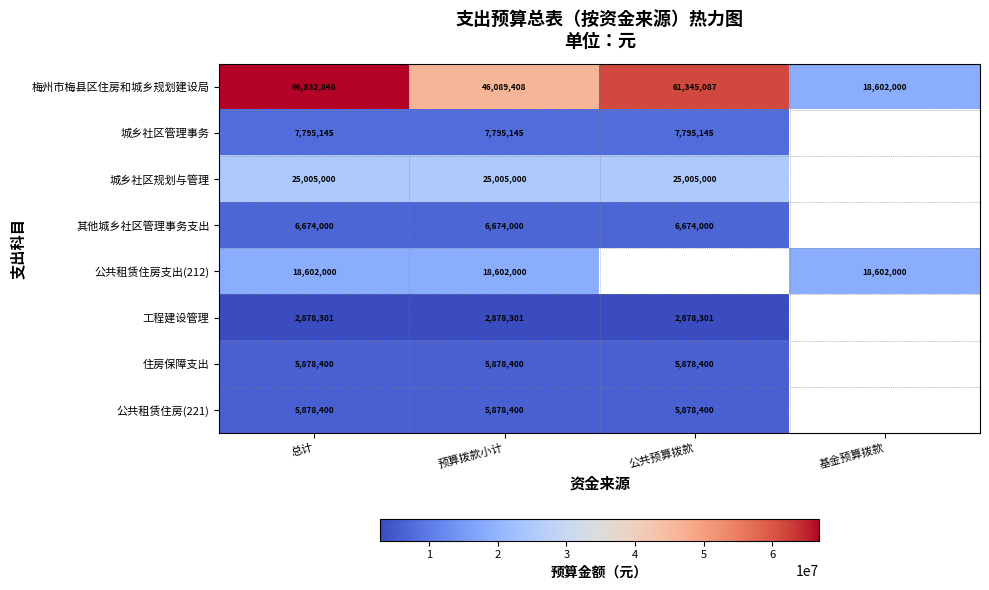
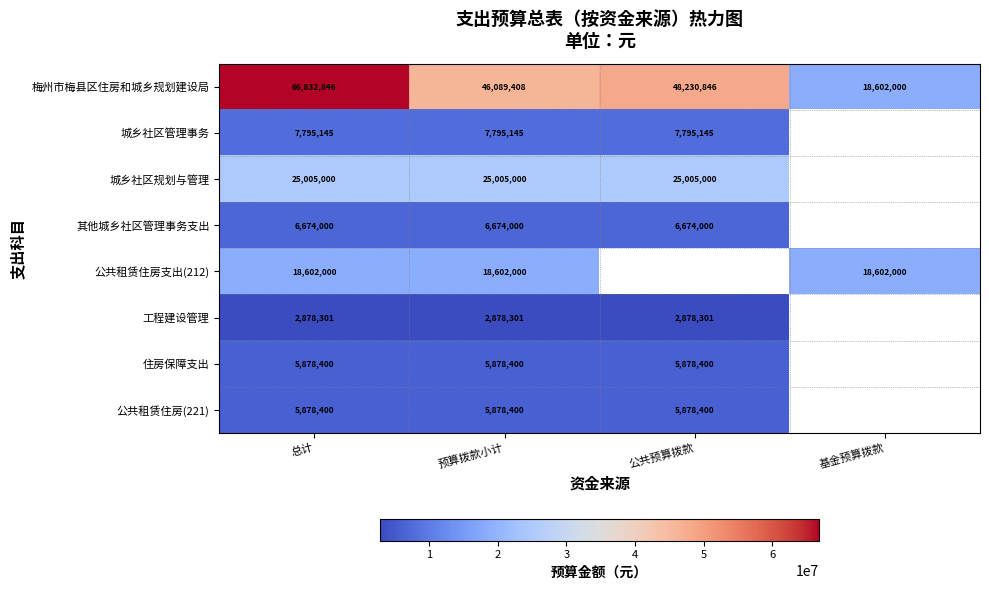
  {
    "梅州市梅县区住房和城乡规划建设局": {
      "总计": "66,832,846",
      "预算拨款小计": "46,089,408",
-     "公共预算拨款": "61,345,087",
+     "公共预算拨款": "48,230,846",
      "基金预算拨款": "18,602,000"
    },
    "城乡社区管理事务": {
      "总计": "7,795,145",
      "预算拨款小计": "7,795,145",
      "公共预算拨款": "7,795,145"
    },
    "城乡社区规划与管理": {
      "总计": "25,005,000",
      "预算拨款小计": "25,005,000",
      "公共预算拨款": "25,005,000"
    },
    "其他城乡社区管理事务支出": {
      "总计": "6,674,000",
      "预算拨款小计": "6,674,000",
      "公共预算拨款": "6,674,000"
    },
    "公共租赁住房支出(212)": {
      "总计": "18,602,000",
      "预算拨款小计": "18,602,000",
      "基金预算拨款": "18,602,000"
    },
    "工程建设管理": {
      "总计": "2,878,301",
      "预算拨款小计": "2,878,301",
      "公共预算拨款": "2,878,301"
    },
    "住房保障支出": {
      "总计": "5,878,400",
      "预算拨款小计": "5,878,400",
      "公共预算拨款": "5,878,400"
    },
    "公共租赁住房(221)": {
      "总计": "5,878,400",
      "预算拨款小计": "5,878,400",
      "公共预算拨款": "5,878,400"
    }
  }
